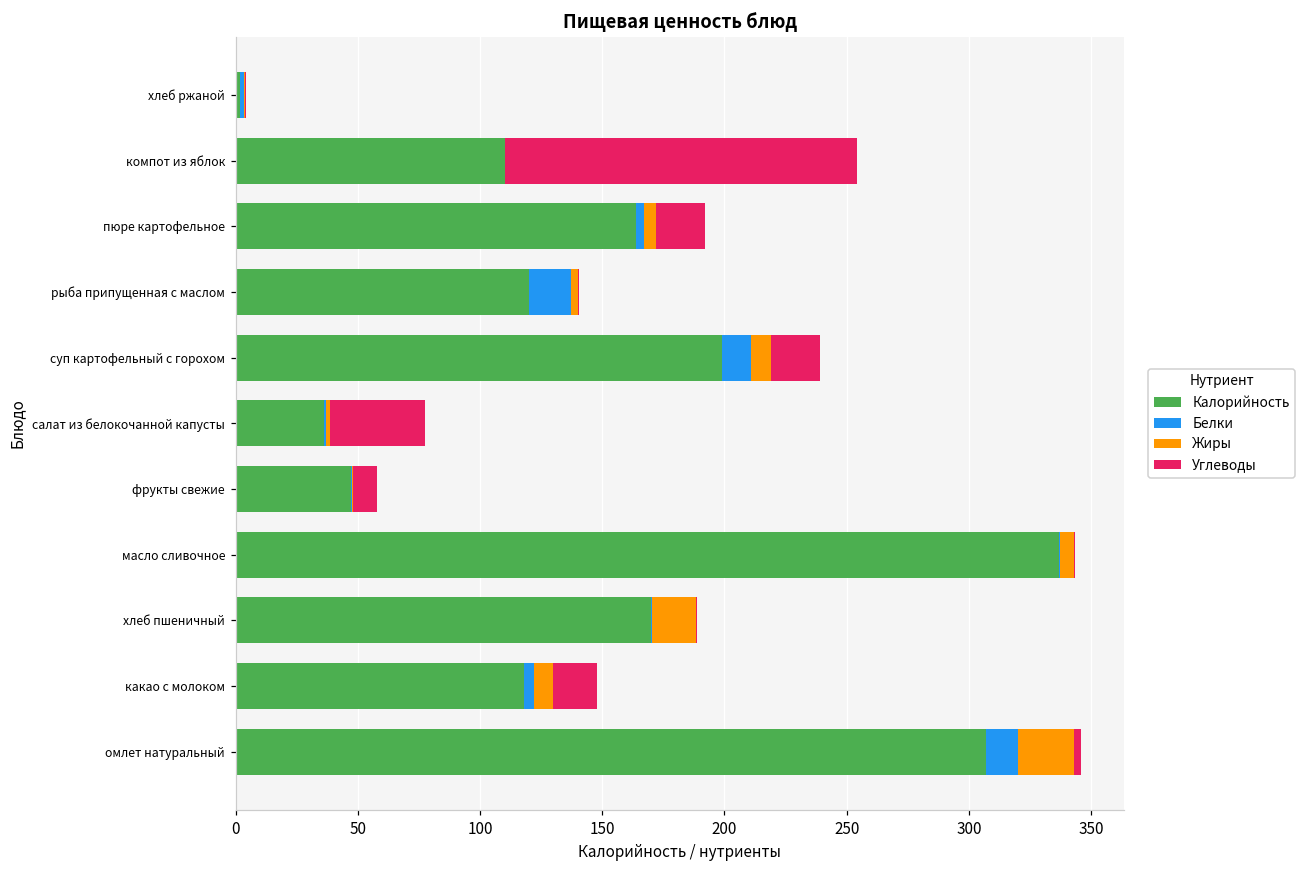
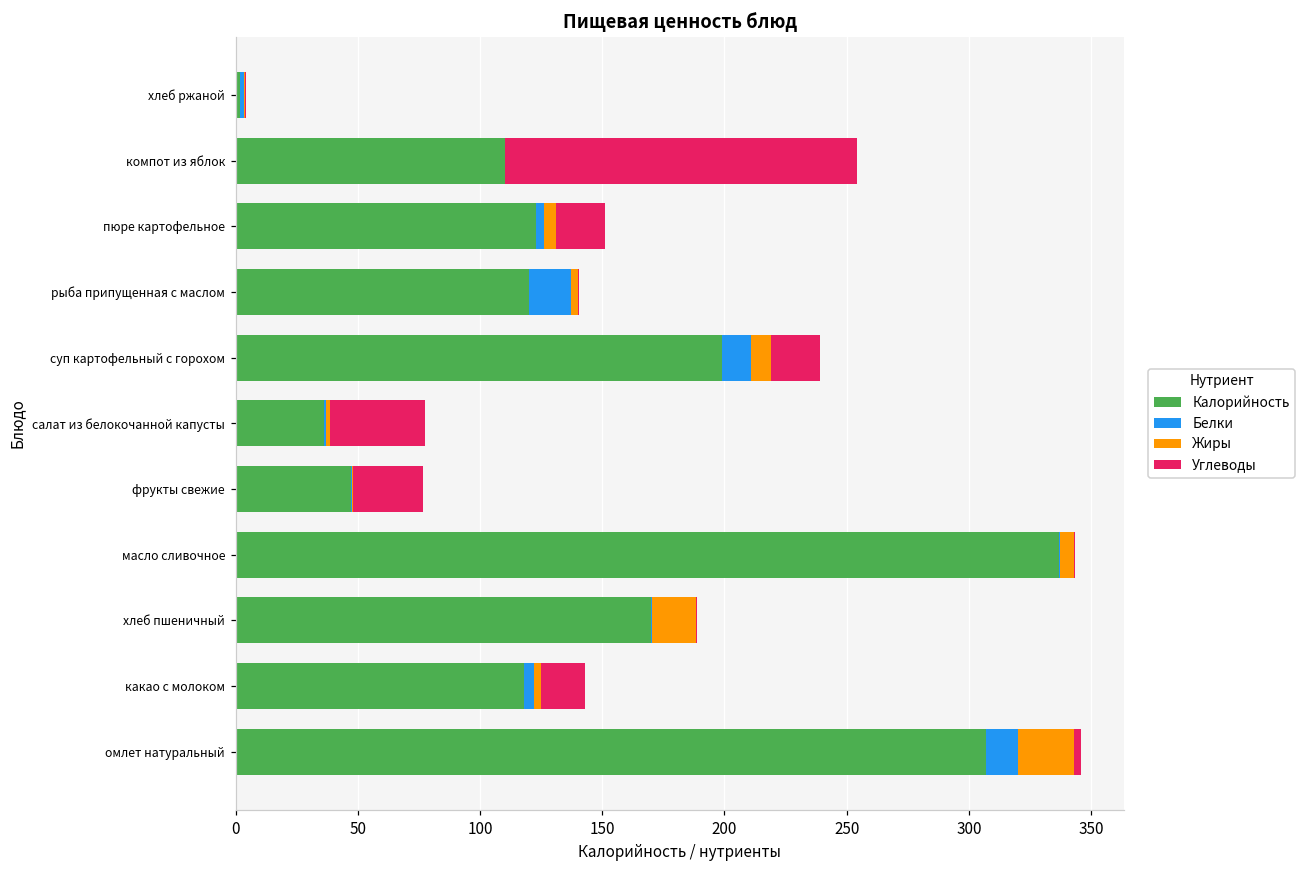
  {
    "Калорийность": {
      "хлеб ржаной": 2,
      "компот из яблок": 110,
-     "пюре картофельное": 164,
+     "пюре картофельное": 123,
      "рыба припущенная с маслом": 120,
      "суп картофельный с горохом": 199,
      "салат из белокочанной капусты": 36,
      "фрукты свежие": 47,
      "масло сливочное": 337,
      "хлеб пшеничный": 170,
      "какао с молоком": 118,
      "омлет натуральный": 307
    },
    "Белки": {
      "хлеб ржаной": 2,
      "пюре картофельное": 3,
      "рыба припущенная с маслом": 17,
      "суп картофельный с горохом": 12,
      "какао с молоком": 4,
      "омлет натуральный": 13
    },
    "Жиры": {
      "пюре картофельное": 5,
      "рыба припущенная с маслом": 3,
      "суп картофельный с горохом": 8,
      "салат из белокочанной капусты": 2,
      "масло сливочное": 6,
      "хлеб пшеничный": 18,
-     "какао с молоком": 8,
+     "какао с молоком": 3,
      "омлет натуральный": 23
    },
    "Углеводы": {
      "компот из яблок": 144,
      "пюре картофельное": 20,
      "суп картофельный с горохом": 20,
      "салат из белокочанной капусты": 39,
-     "фрукты свежие": 10,
+     "фрукты свежие": 29,
      "какао с молоком": 18,
      "омлет натуральный": 3
    }
  }
